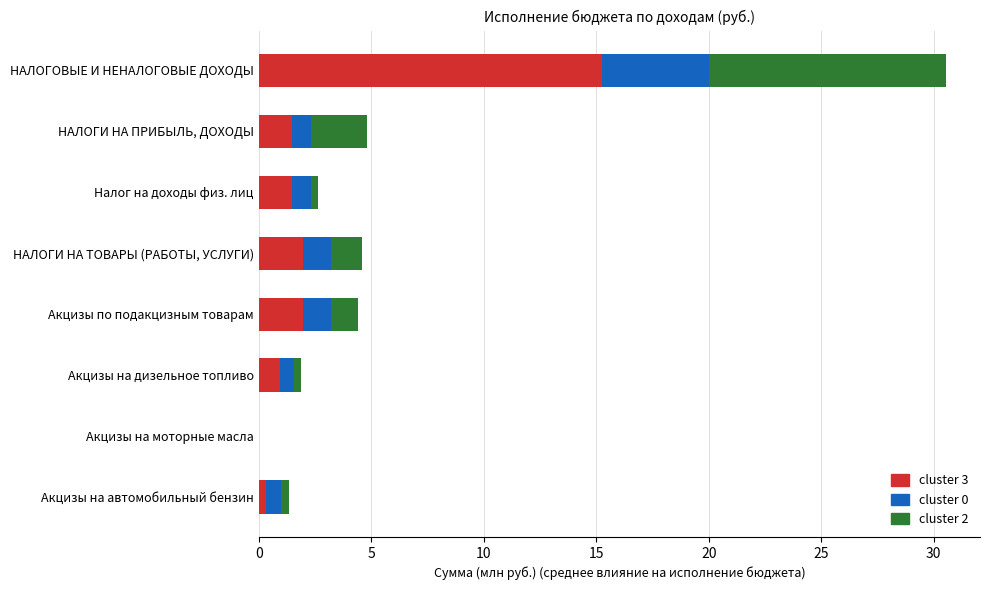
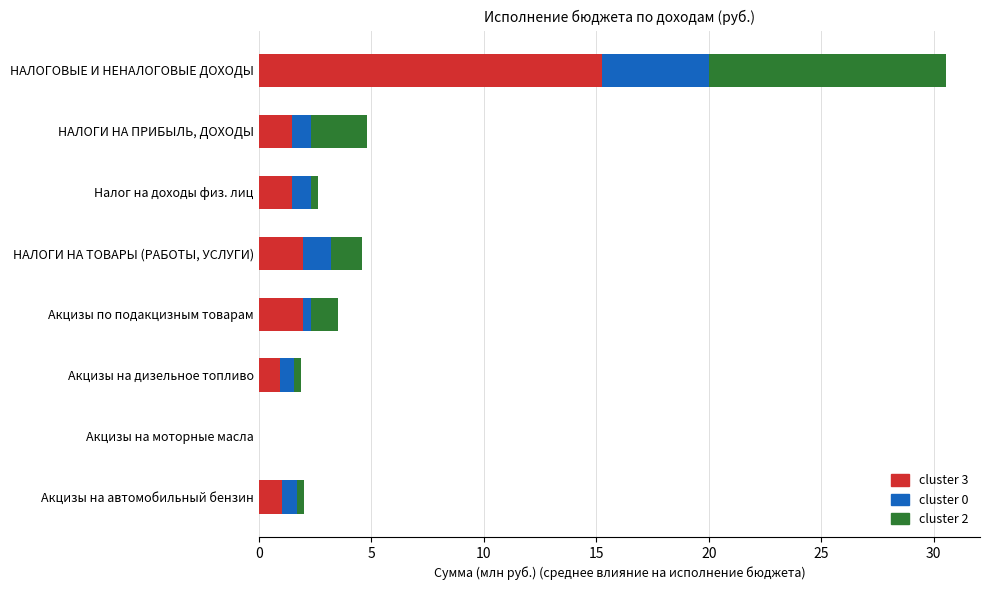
  {
    "cluster 3": {
      "НАЛОГОВЫЕ И НЕНАЛОГОВЫЕ ДОХОДЫ": 15.3,
      "НАЛОГИ НА ПРИБЫЛЬ, ДОХОДЫ": 1.5,
      "Налог на доходы физ. лиц": 1.5,
      "НАЛОГИ НА ТОВАРЫ (РАБОТЫ, УСЛУГИ)": 2.0,
      "Акцизы по подакцизным товарам": 2.0,
      "Акцизы на дизельное топливо": 0.9,
-     "Акцизы на автомобильный бензин": 0.3
+     "Акцизы на автомобильный бензин": 1.0
    },
    "cluster 0": {
      "НАЛОГОВЫЕ И НЕНАЛОГОВЫЕ ДОХОДЫ": 4.7,
      "НАЛОГИ НА ПРИБЫЛЬ, ДОХОДЫ": 0.8,
      "Налог на доходы физ. лиц": 0.8,
      "НАЛОГИ НА ТОВАРЫ (РАБОТЫ, УСЛУГИ)": 1.3,
-     "Акцизы по подакцизным товарам": 1.3,
+     "Акцизы по подакцизным товарам": 0.4,
      "Акцизы на дизельное топливо": 0.7,
      "Акцизы на автомобильный бензин": 0.7
    },
    "cluster 2": {
      "НАЛОГОВЫЕ И НЕНАЛОГОВЫЕ ДОХОДЫ": 10.5,
      "НАЛОГИ НА ПРИБЫЛЬ, ДОХОДЫ": 2.5,
      "Налог на доходы физ. лиц": 0.3,
      "НАЛОГИ НА ТОВАРЫ (РАБОТЫ, УСЛУГИ)": 1.3,
      "Акцизы по подакцизным товарам": 1.2,
      "Акцизы на дизельное топливо": 0.3,
      "Акцизы на автомобильный бензин": 0.3
    }
  }
